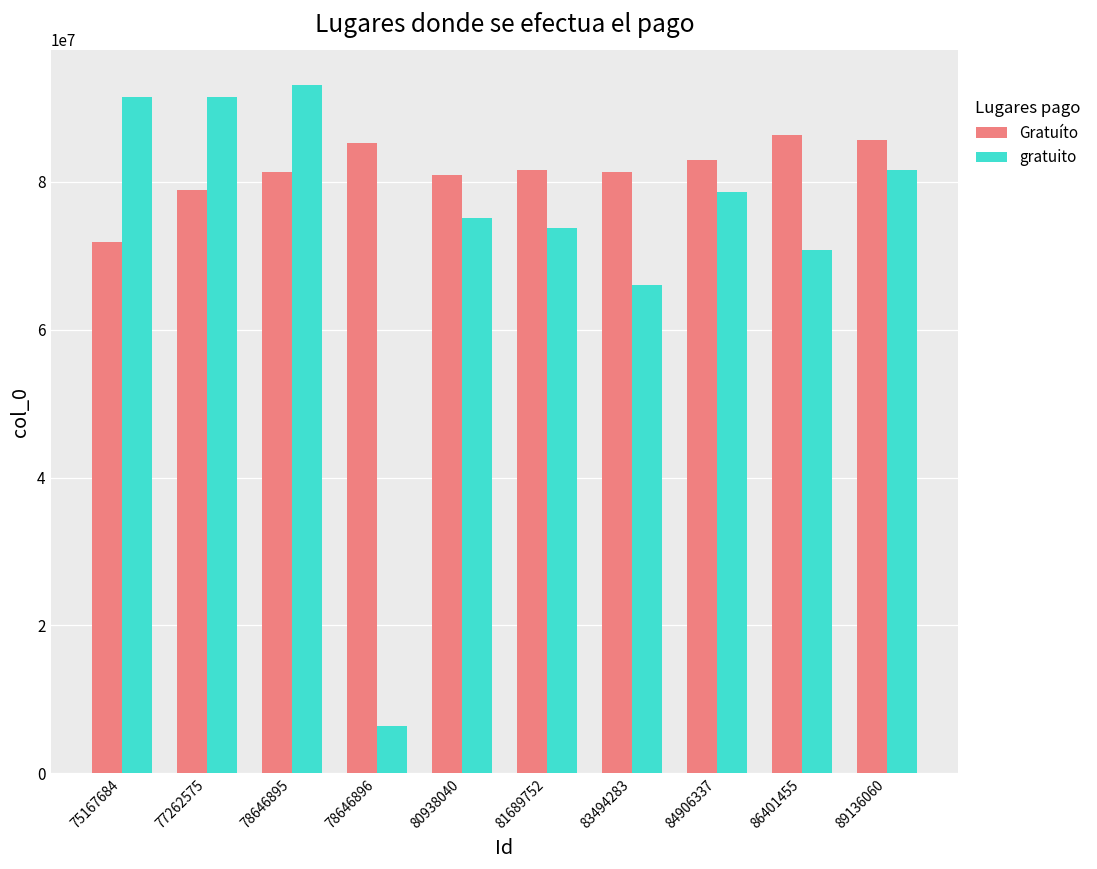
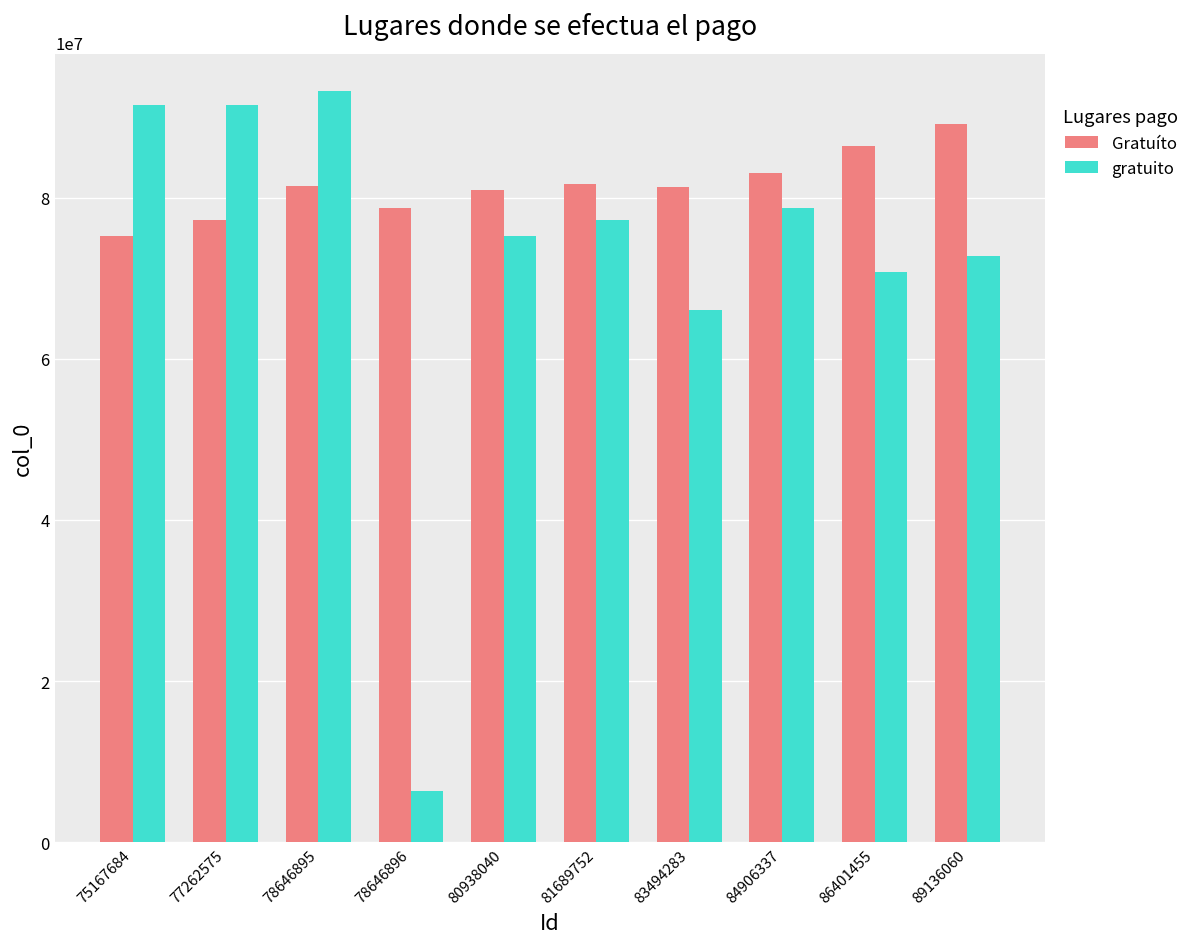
  {
    "Gratuíto": {
-     "75167684": 72000000,
-     "77262575": 79000000,
+     "75167684": 75000000,
+     "77262575": 77000000,
      "78646895": 81000000,
-     "78646896": 85000000,
+     "78646896": 79000000,
      "80938040": 81000000,
      "81689752": 82000000,
      "83494283": 81000000,
      "84906337": 83000000,
      "86401455": 86000000,
-     "89136060": 86000000
+     "89136060": 89000000
    },
    "gratuito": {
      "75167684": 92000000,
      "77262575": 92000000,
      "78646895": 93000000,
      "78646896": 6000000,
      "80938040": 75000000,
-     "81689752": 74000000,
+     "81689752": 77000000,
      "83494283": 66000000,
      "84906337": 79000000,
      "86401455": 71000000,
-     "89136060": 82000000
+     "89136060": 73000000
    }
  }
